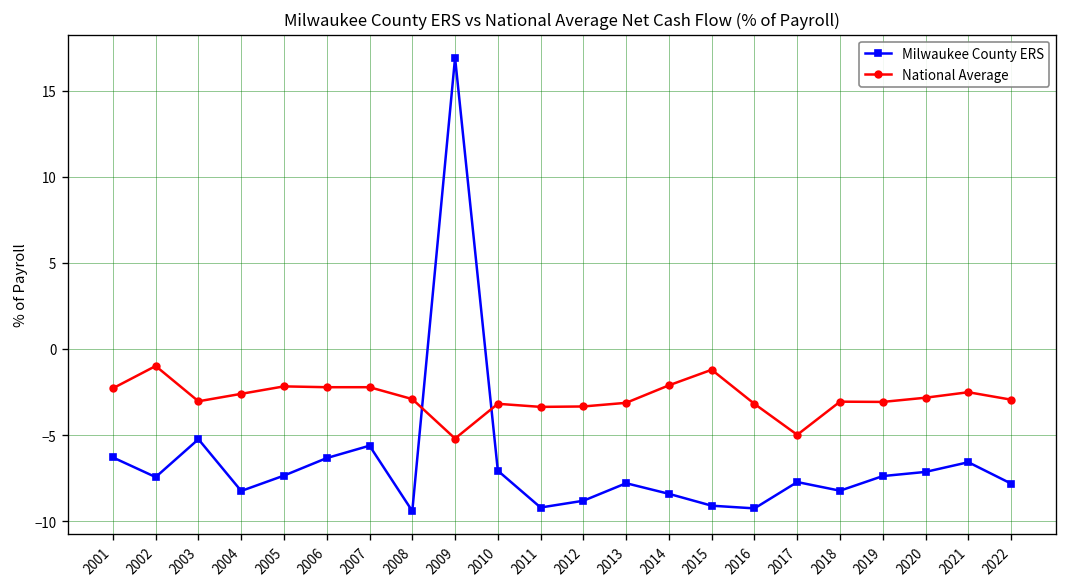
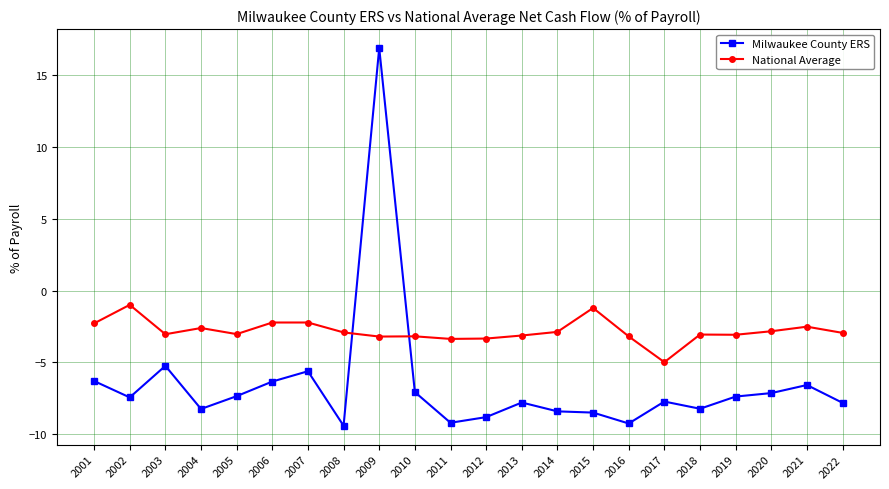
  {
    "Milwaukee County ERS": {
      "2001": -6.3,
      "2002": -7.4,
      "2003": -5.2,
      "2004": -8.2,
      "2005": -7.4,
      "2006": -6.3,
      "2007": -5.6,
      "2008": -9.4,
      "2009": 16.9,
      "2010": -7.1,
      "2011": -9.2,
      "2012": -8.8,
      "2013": -7.8,
      "2014": -8.4,
-     "2015": -9.1,
+     "2015": -8.5,
      "2016": -9.3,
      "2017": -7.7,
      "2018": -8.2,
      "2019": -7.4,
      "2020": -7.1,
      "2021": -6.6,
      "2022": -7.8
    },
    "National Average": {
      "2001": -2.3,
      "2002": -1.0,
      "2003": -3.0,
      "2004": -2.6,
-     "2005": -2.2,
+     "2005": -3.0,
      "2006": -2.2,
      "2007": -2.2,
      "2008": -2.9,
-     "2009": -5.2,
+     "2009": -3.2,
      "2010": -3.2,
      "2011": -3.4,
      "2012": -3.3,
      "2013": -3.1,
-     "2014": -2.1,
+     "2014": -2.9,
      "2015": -1.2,
      "2016": -3.2,
      "2017": -5.0,
      "2018": -3.1,
      "2019": -3.1,
      "2020": -2.8,
      "2021": -2.5,
      "2022": -2.9
    }
  }
